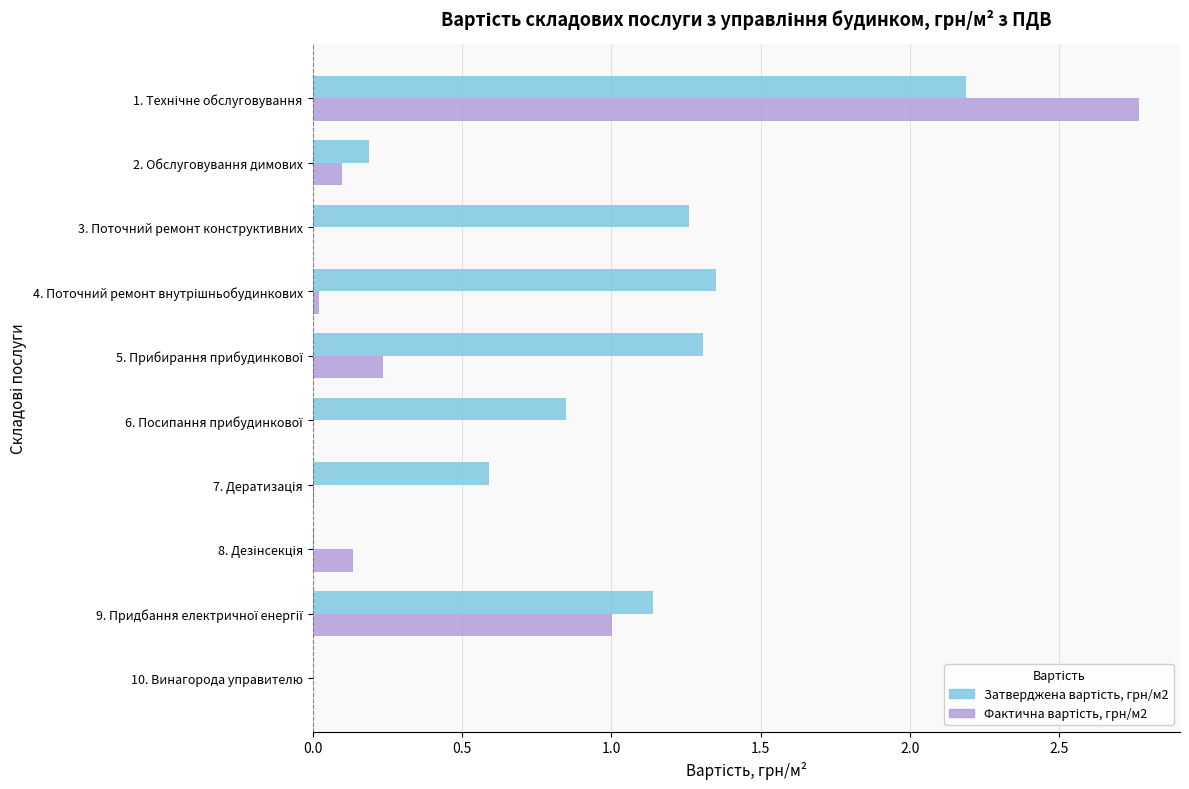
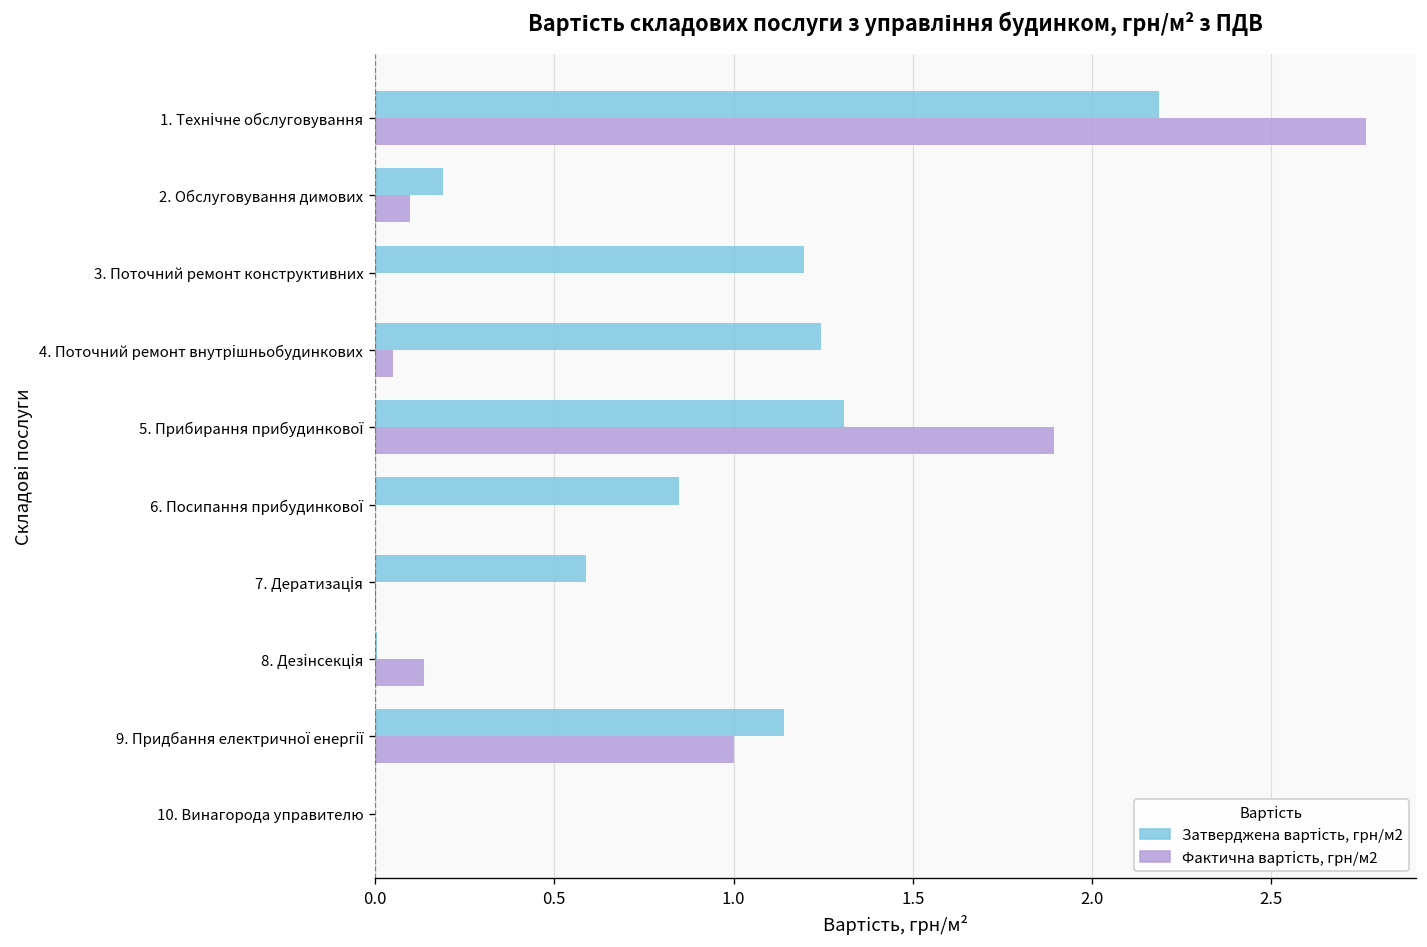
  {
    "Затверджена вартість, грн/м2": {
      "1. Технічне обслуговування": 2.19,
      "2. Обслуговування димових": 0.19,
-     "3. Поточний ремонт конструктивних": 1.26,
-     "4. Поточний ремонт внутрішньобудинкових": 1.35,
+     "3. Поточний ремонт конструктивних": 1.20,
+     "4. Поточний ремонт внутрішньобудинкових": 1.24,
      "5. Прибирання прибудинкової": 1.31,
      "6. Посипання прибудинкової": 0.85,
      "7. Дератизація": 0.59,
      "9. Придбання електричної енергії": 1.14,
      "10. Винагорода управителю": 0.00
    },
    "Фактична вартість, грн/м2": {
      "1. Технічне обслуговування": 2.77,
      "2. Обслуговування димових": 0.10,
      "3. Поточний ремонт конструктивних": 0.00,
-     "4. Поточний ремонт внутрішньобудинкових": 0.02,
-     "5. Прибирання прибудинкової": 0.24,
+     "4. Поточний ремонт внутрішньобудинкових": 0.05,
+     "5. Прибирання прибудинкової": 1.89,
      "6. Посипання прибудинкової": 0.00,
      "8. Дезінсекція": 0.14,
      "9. Придбання електричної енергії": 1.00,
      "10. Винагорода управителю": 0.00
    }
  }
